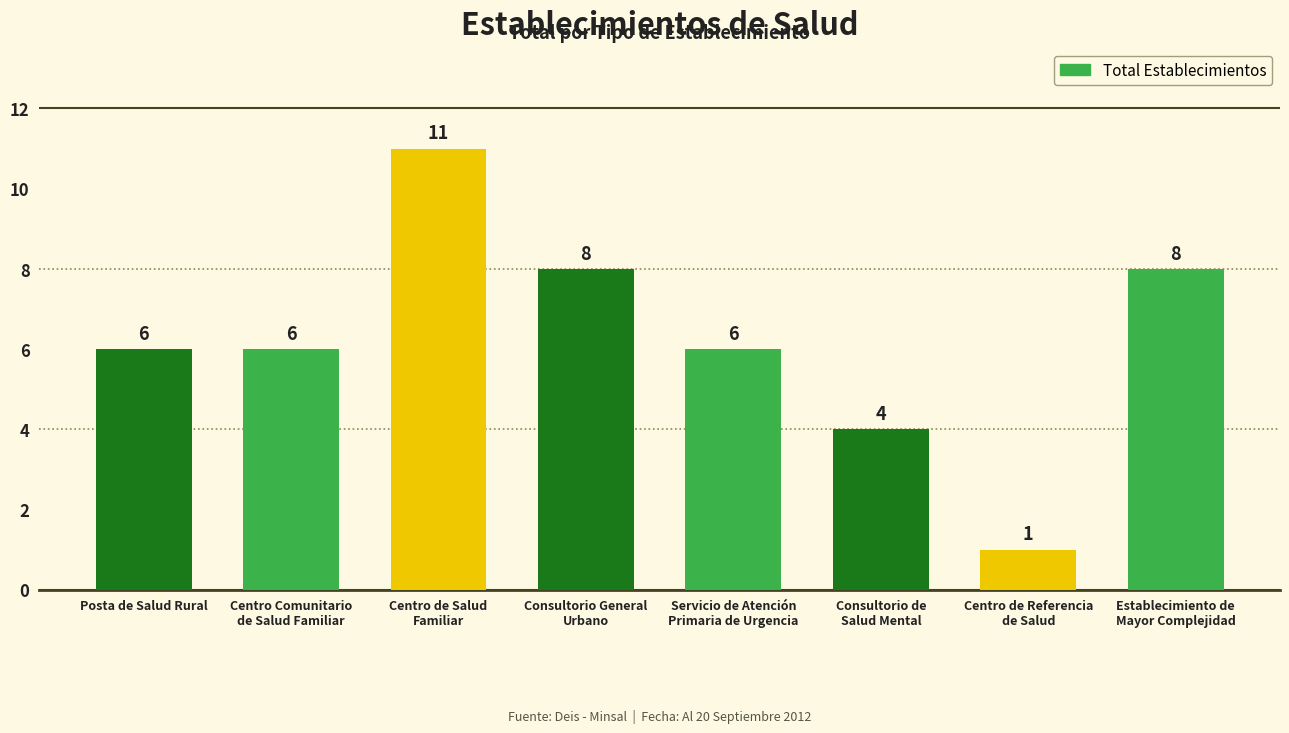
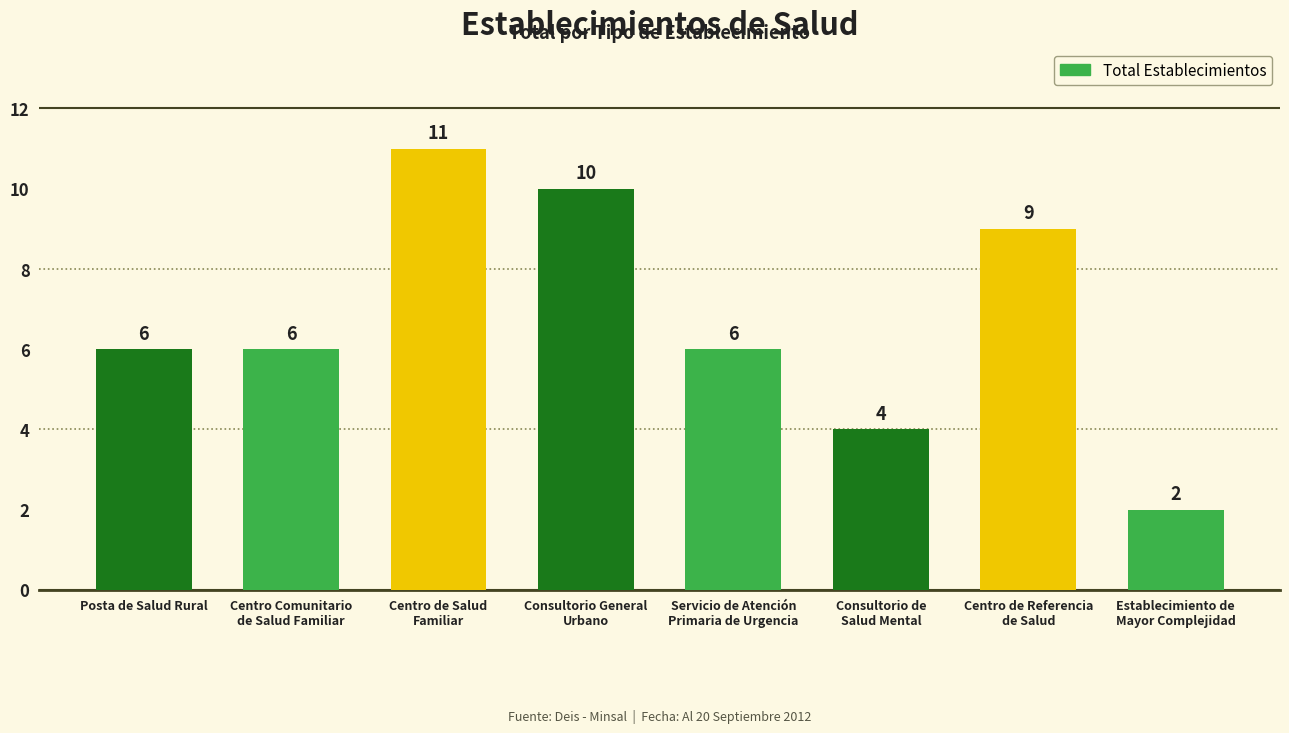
  {
    "Posta de Salud Rural": 6,
    "Centro Comunitario de Salud Familiar": 6,
    "Centro de Salud Familiar": 11,
-   "Consultorio General Urbano": 8,
+   "Consultorio General Urbano": 10,
    "Servicio de Atención Primaria de Urgencia": 6,
    "Consultorio de Salud Mental": 4,
-   "Centro de Referencia de Salud": 1,
-   "Establecimiento de Mayor Complejidad": 8
+   "Centro de Referencia de Salud": 9,
+   "Establecimiento de Mayor Complejidad": 2
  }
